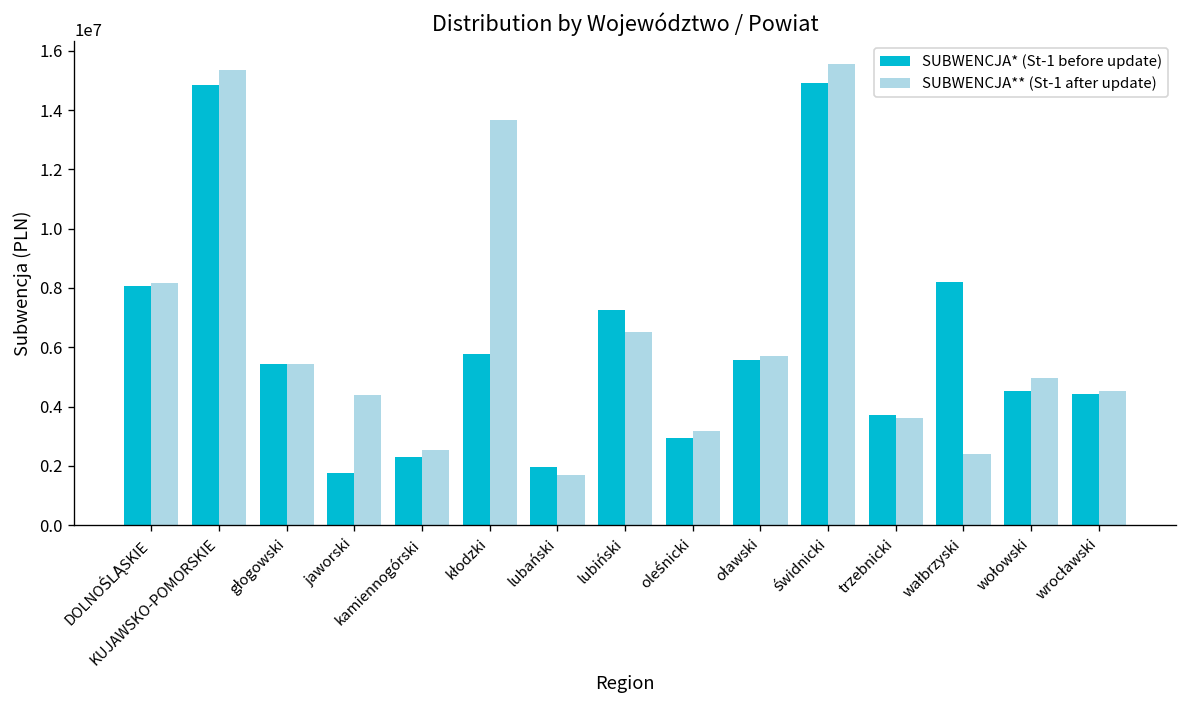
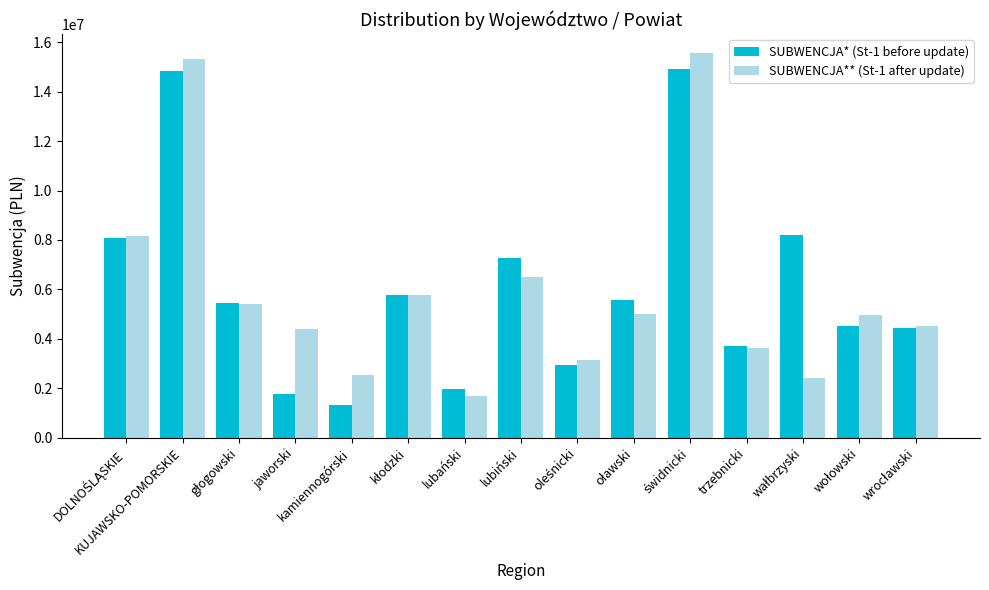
  {
    "SUBWENCJA* (St-1 before update)": {
      "DOLNOŚLĄSKIE": 8100000,
      "KUJAWSKO-POMORSKIE": 14800000,
      "głogowski": 5400000,
      "jaworski": 1800000,
-     "kamiennogórski": 2300000,
+     "kamiennogórski": 1300000,
      "kłodzki": 5800000,
      "lubański": 2000000,
      "lubiński": 7300000,
      "oleśnicki": 2900000,
      "oławski": 5600000,
      "świdnicki": 14900000,
      "trzebnicki": 3700000,
      "wałbrzyski": 8200000,
      "wołowski": 4500000,
      "wrocławski": 4400000
    },
    "SUBWENCJA** (St-1 after update)": {
      "DOLNOŚLĄSKIE": 8200000,
      "KUJAWSKO-POMORSKIE": 15300000,
      "głogowski": 5400000,
      "jaworski": 4400000,
      "kamiennogórski": 2500000,
-     "kłodzki": 13700000,
+     "kłodzki": 5800000,
      "lubański": 1700000,
      "lubiński": 6500000,
      "oleśnicki": 3200000,
-     "oławski": 5700000,
+     "oławski": 5000000,
      "świdnicki": 15600000,
      "trzebnicki": 3600000,
      "wałbrzyski": 2400000,
      "wołowski": 5000000,
      "wrocławski": 4500000
    }
  }
